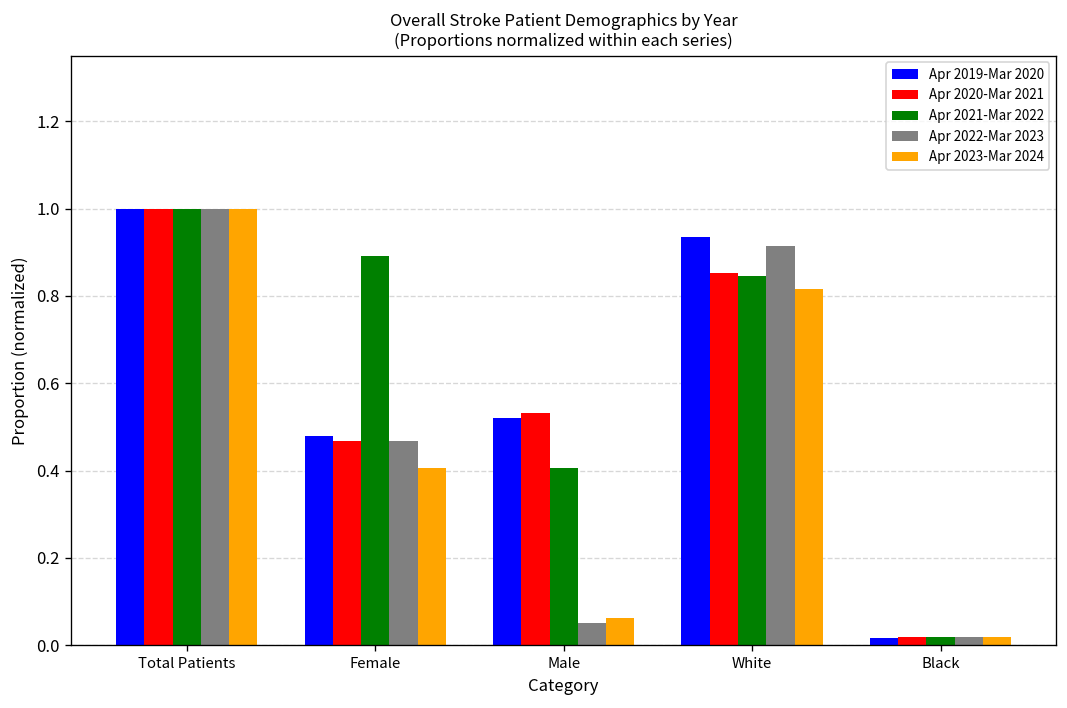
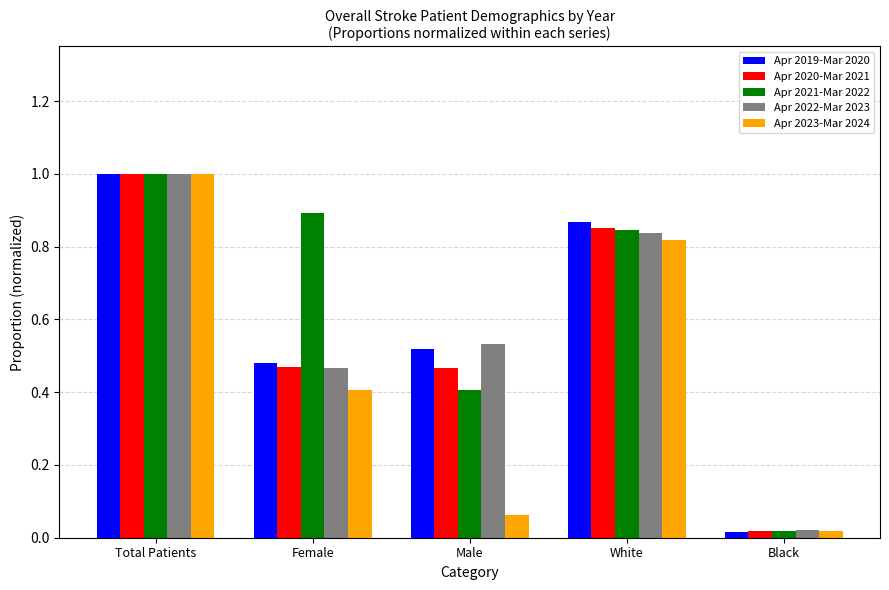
  {
    "Apr 2019-Mar 2020": {
      "Total Patients": 1.00,
      "Female": 0.48,
      "Male": 0.52,
-     "White": 0.93,
+     "White": 0.87,
      "Black": 0.02
    },
    "Apr 2020-Mar 2021": {
      "Total Patients": 1.00,
      "Female": 0.47,
-     "Male": 0.53,
+     "Male": 0.47,
      "White": 0.85,
      "Black": 0.02
    },
    "Apr 2021-Mar 2022": {
      "Total Patients": 1.00,
      "Female": 0.89,
      "Male": 0.40,
      "White": 0.85,
      "Black": 0.02
    },
    "Apr 2022-Mar 2023": {
      "Total Patients": 1.00,
      "Female": 0.47,
-     "Male": 0.05,
-     "White": 0.91,
+     "Male": 0.53,
+     "White": 0.84,
      "Black": 0.02
    },
    "Apr 2023-Mar 2024": {
      "Total Patients": 1.00,
      "Female": 0.41,
      "Male": 0.06,
      "White": 0.82,
      "Black": 0.02
    }
  }
